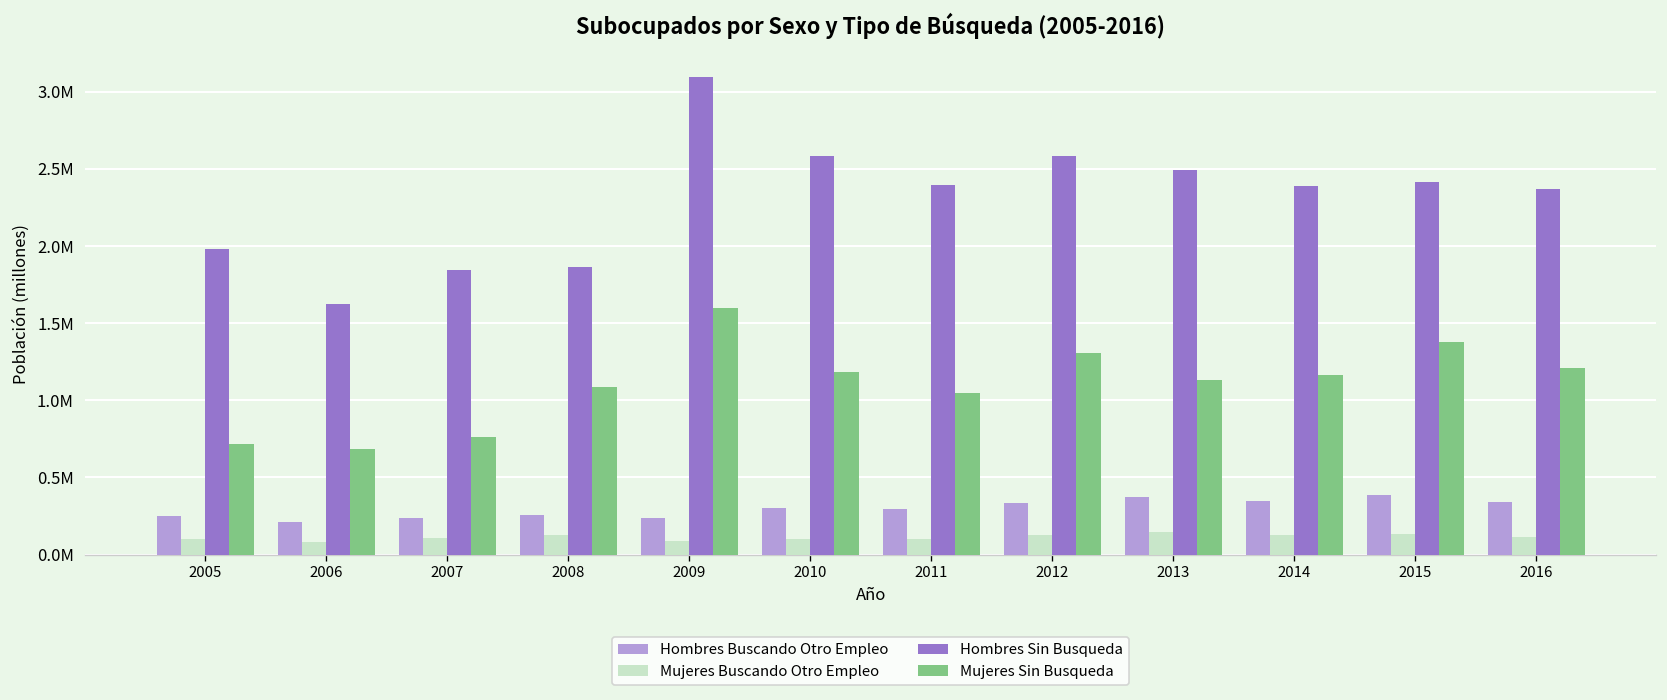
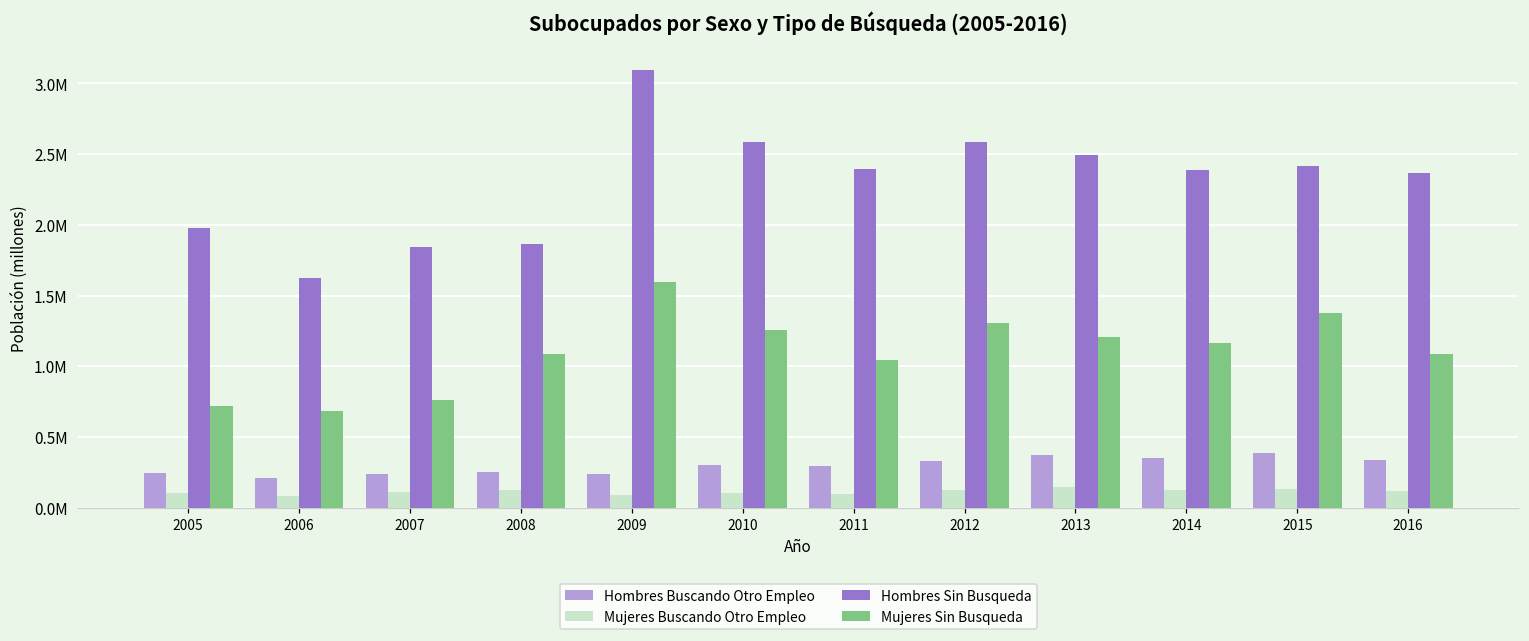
  {
    "Mujeres Buscando Otro Empleo": {
      "2005": 100000,
      "2006": 80000,
      "2007": 110000,
      "2008": 130000,
      "2009": 90000,
      "2010": 100000,
      "2011": 100000,
      "2012": 130000,
      "2013": 140000,
      "2014": 130000,
      "2015": 130000,
      "2016": 120000
    },
    "Mujeres Sin Busqueda": {
      "2005": 720000,
      "2006": 690000,
      "2007": 760000,
      "2008": 1090000,
      "2009": 1600000,
-     "2010": 1190000,
+     "2010": 1260000,
      "2011": 1050000,
      "2012": 1310000,
-     "2013": 1130000,
+     "2013": 1200000,
      "2014": 1170000,
      "2015": 1380000,
-     "2016": 1210000
+     "2016": 1090000
    }
  }
